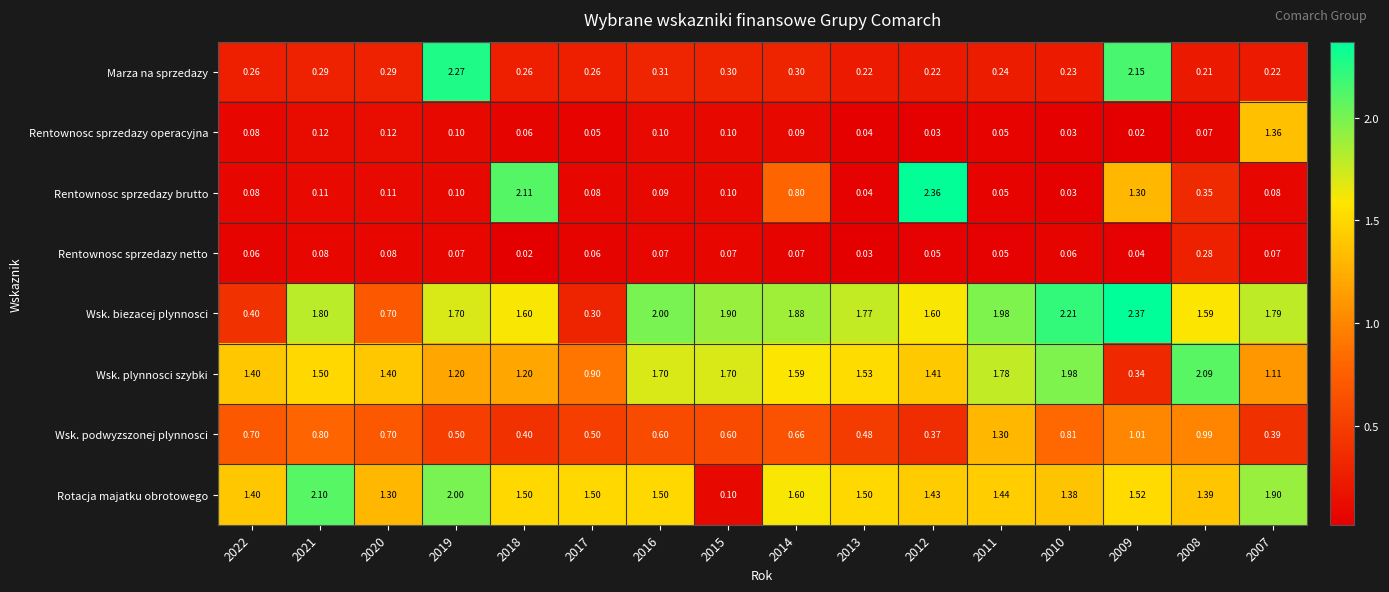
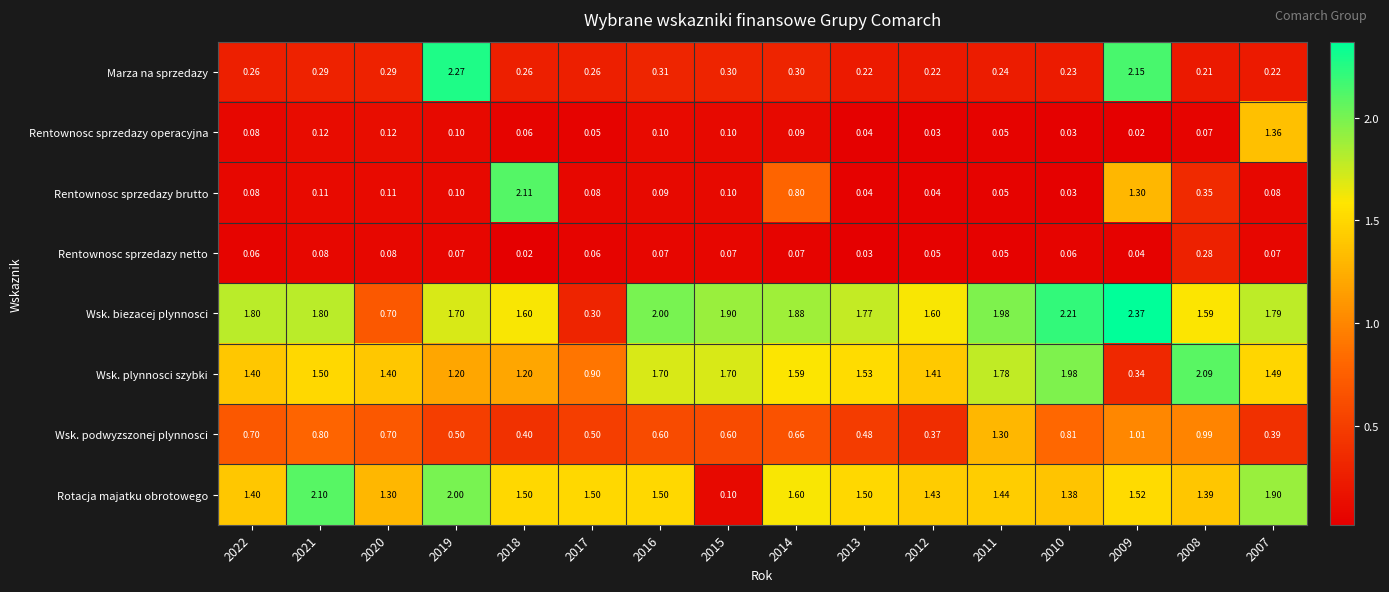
  {
    "Marza na sprzedazy": {
      "2022": 0.26,
      "2021": 0.29,
      "2020": 0.29,
      "2019": 2.27,
      "2018": 0.26,
      "2017": 0.26,
      "2016": 0.31,
      "2015": 0.30,
      "2014": 0.30,
      "2013": 0.22,
      "2012": 0.22,
      "2011": 0.24,
      "2010": 0.23,
      "2009": 2.15,
      "2008": 0.21,
      "2007": 0.22
    },
    "Rentownosc sprzedazy operacyjna": {
      "2022": 0.08,
      "2021": 0.12,
      "2020": 0.12,
      "2019": 0.10,
      "2018": 0.06,
      "2017": 0.05,
      "2016": 0.10,
      "2015": 0.10,
      "2014": 0.09,
      "2013": 0.04,
      "2012": 0.03,
      "2011": 0.05,
      "2010": 0.03,
      "2009": 0.02,
      "2008": 0.07,
      "2007": 1.36
    },
    "Rentownosc sprzedazy brutto": {
      "2022": 0.08,
      "2021": 0.11,
      "2020": 0.11,
      "2019": 0.10,
      "2018": 2.11,
      "2017": 0.08,
      "2016": 0.09,
      "2015": 0.10,
      "2014": 0.80,
      "2013": 0.04,
-     "2012": 2.36,
+     "2012": 0.04,
      "2011": 0.05,
      "2010": 0.03,
      "2009": 1.30,
      "2008": 0.35,
      "2007": 0.08
    },
    "Rentownosc sprzedazy netto": {
      "2022": 0.06,
      "2021": 0.08,
      "2020": 0.08,
      "2019": 0.07,
      "2018": 0.02,
      "2017": 0.06,
      "2016": 0.07,
      "2015": 0.07,
      "2014": 0.07,
      "2013": 0.03,
      "2012": 0.05,
      "2011": 0.05,
      "2010": 0.06,
      "2009": 0.04,
      "2008": 0.28,
      "2007": 0.07
    },
    "Wsk. biezacej plynnosci": {
-     "2022": 0.40,
+     "2022": 1.80,
      "2021": 1.80,
      "2020": 0.70,
      "2019": 1.70,
      "2018": 1.60,
      "2017": 0.30,
      "2016": 2.00,
      "2015": 1.90,
      "2014": 1.88,
      "2013": 1.77,
      "2012": 1.60,
      "2011": 1.98,
      "2010": 2.21,
      "2009": 2.37,
      "2008": 1.59,
      "2007": 1.79
    },
    "Wsk. plynnosci szybki": {
      "2022": 1.40,
      "2021": 1.50,
      "2020": 1.40,
      "2019": 1.20,
      "2018": 1.20,
      "2017": 0.90,
      "2016": 1.70,
      "2015": 1.70,
      "2014": 1.59,
      "2013": 1.53,
      "2012": 1.41,
      "2011": 1.78,
      "2010": 1.98,
      "2009": 0.34,
      "2008": 2.09,
-     "2007": 1.11
+     "2007": 1.49
    },
    "Wsk. podwyzszonej plynnosci": {
      "2022": 0.70,
      "2021": 0.80,
      "2020": 0.70,
      "2019": 0.50,
      "2018": 0.40,
      "2017": 0.50,
      "2016": 0.60,
      "2015": 0.60,
      "2014": 0.66,
      "2013": 0.48,
      "2012": 0.37,
      "2011": 1.30,
      "2010": 0.81,
      "2009": 1.01,
      "2008": 0.99,
      "2007": 0.39
    },
    "Rotacja majatku obrotowego": {
      "2022": 1.40,
      "2021": 2.10,
      "2020": 1.30,
      "2019": 2.00,
      "2018": 1.50,
      "2017": 1.50,
      "2016": 1.50,
      "2015": 0.10,
      "2014": 1.60,
      "2013": 1.50,
      "2012": 1.43,
      "2011": 1.44,
      "2010": 1.38,
      "2009": 1.52,
      "2008": 1.39,
      "2007": 1.90
    }
  }
